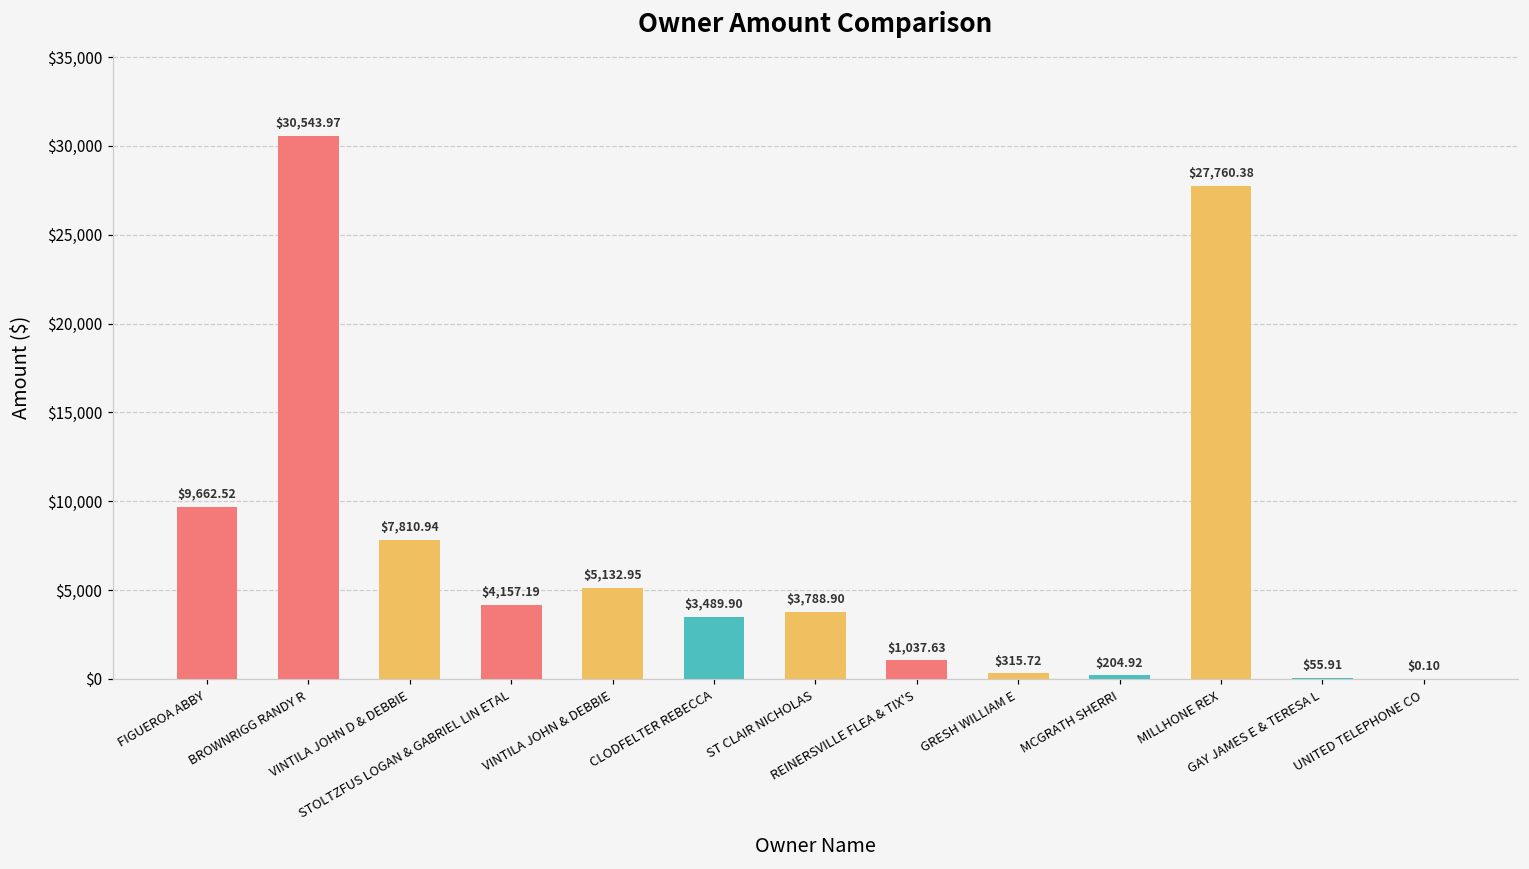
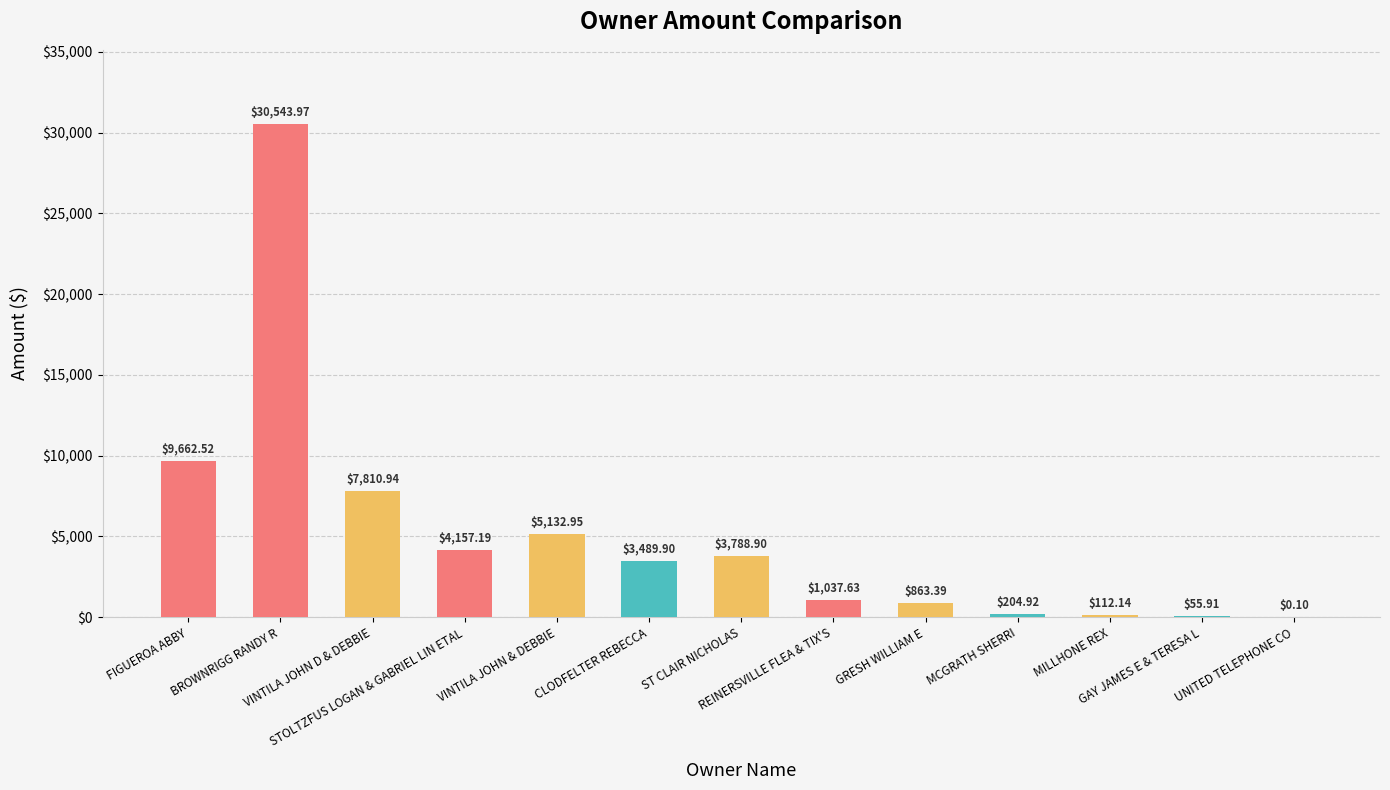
  {
    "FIGUEROA ABBY": "$9,662.52",
    "BROWNRIGG RANDY R": "$30,543.97",
    "VINTILA JOHN D & DEBBIE": "$7,810.94",
    "STOLTZFUS LOGAN & GABRIEL LIN ETAL": "$4,157.19",
    "VINTILA JOHN & DEBBIE": "$5,132.95",
    "CLODFELTER REBECCA": "$3,489.90",
    "ST CLAIR NICHOLAS": "$3,788.90",
    "REINERSVILLE FLEA & TIX'S": "$1,037.63",
-   "GRESH WILLIAM E": "$315.72",
+   "GRESH WILLIAM E": "$863.39",
    "MCGRATH SHERRI": "$204.92",
-   "MILLHONE REX": "$27,760.38",
+   "MILLHONE REX": "$112.14",
    "GAY JAMES E & TERESA L": "$55.91",
    "UNITED TELEPHONE CO": "$0.10"
  }
